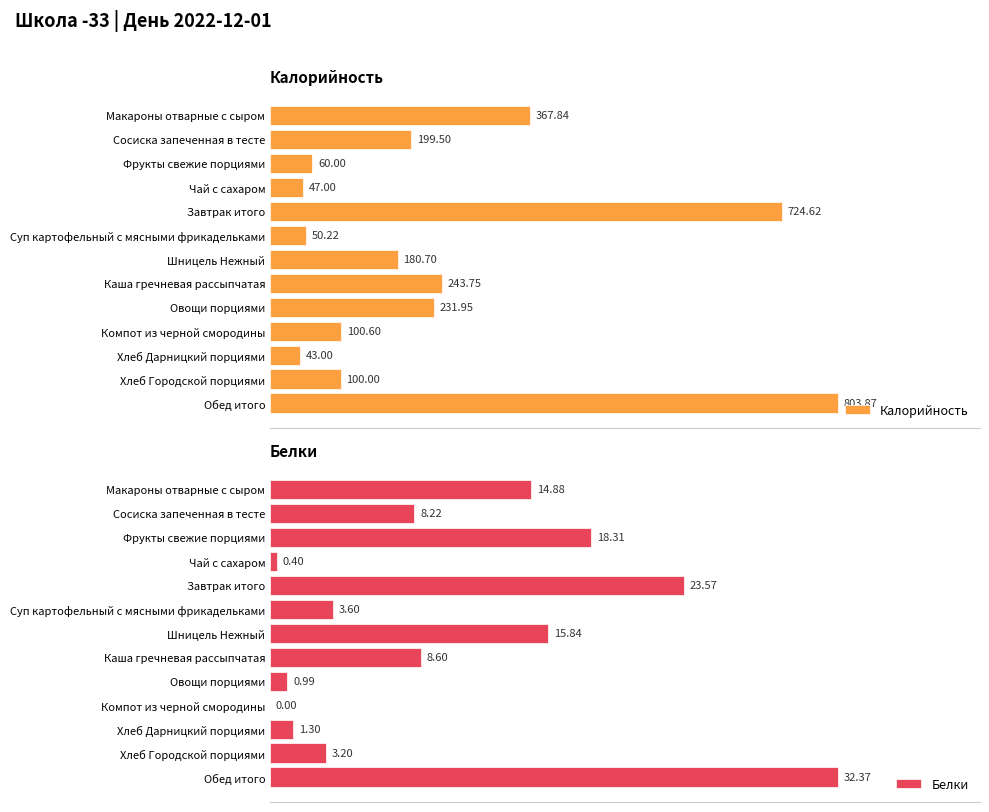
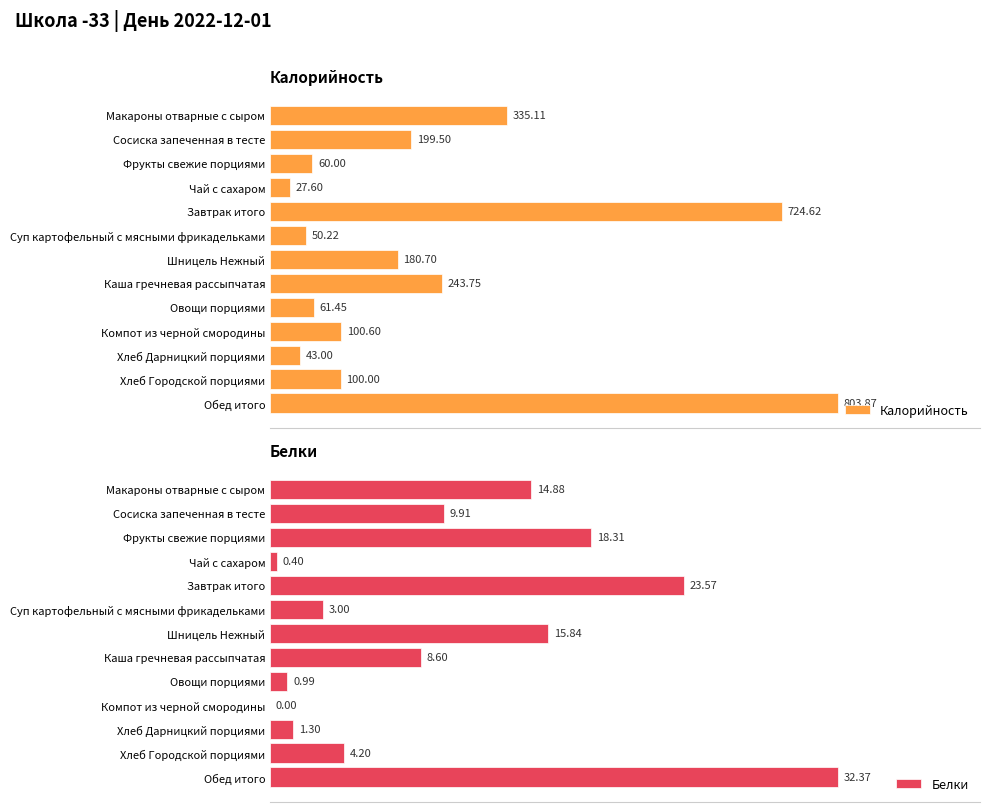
  {
    "Калорийность": {
-     "Макароны отварные с сыром": 367.84,
+     "Макароны отварные с сыром": 335.11,
      "Сосиска запеченная в тесте": 199.50,
      "Фрукты свежие порциями": 60.00,
-     "Чай с сахаром": 47.00,
+     "Чай с сахаром": 27.60,
      "Завтрак итого": 724.62,
      "Суп картофельный с мясными фрикадельками": 50.22,
      "Шницель Нежный": 180.70,
      "Каша гречневая рассыпчатая": 243.75,
-     "Овощи порциями": 231.95,
+     "Овощи порциями": 61.45,
      "Компот из черной смородины": 100.60,
      "Хлеб Дарницкий порциями": 43.00,
      "Хлеб Городской порциями": 100.00,
      "Обед итого": 803.87
    },
    "Белки": {
      "Макароны отварные с сыром": 14.88,
-     "Сосиска запеченная в тесте": 8.22,
+     "Сосиска запеченная в тесте": 9.91,
      "Фрукты свежие порциями": 18.31,
      "Чай с сахаром": 0.40,
      "Завтрак итого": 23.57,
-     "Суп картофельный с мясными фрикадельками": 3.60,
+     "Суп картофельный с мясными фрикадельками": 3.00,
      "Шницель Нежный": 15.84,
      "Каша гречневая рассыпчатая": 8.60,
      "Овощи порциями": 0.99,
      "Компот из черной смородины": 0.00,
      "Хлеб Дарницкий порциями": 1.30,
-     "Хлеб Городской порциями": 3.20,
+     "Хлеб Городской порциями": 4.20,
      "Обед итого": 32.37
    }
  }
